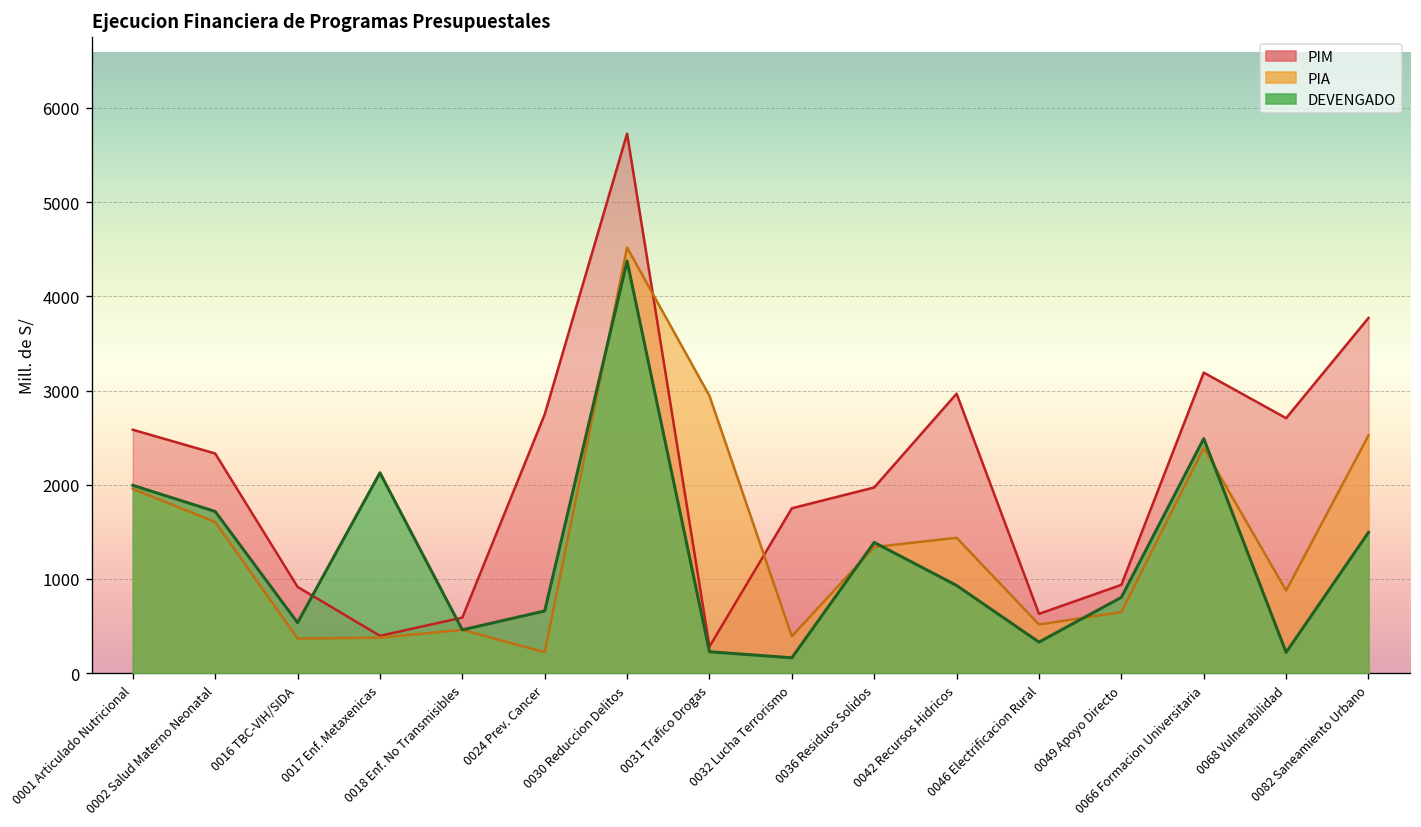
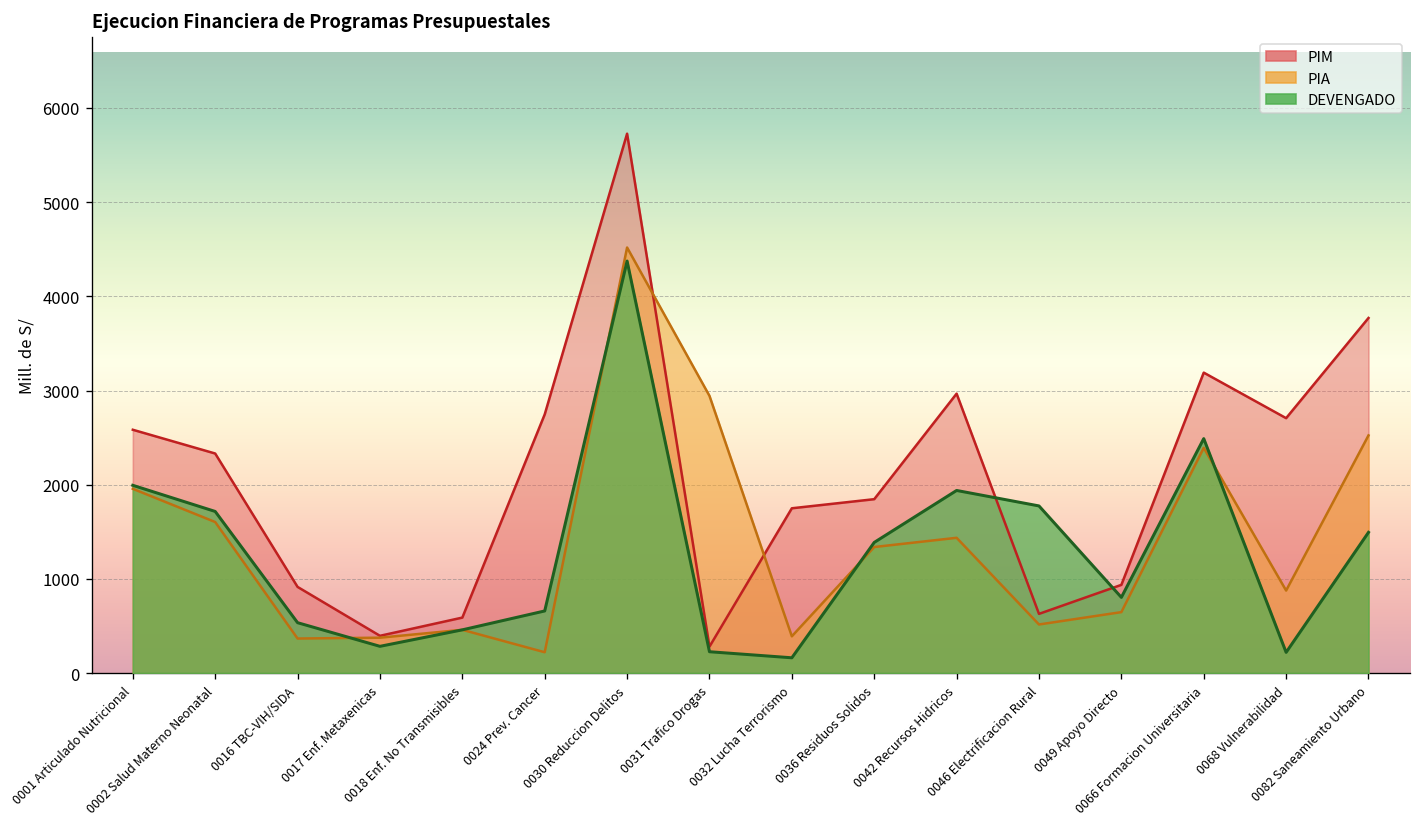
  {
    "PIM": {
      "0001 Articulado Nutricional": 2600,
      "0002 Salud Materno Neonatal": 2300,
      "0016 TBC-VIH/SIDA": 900,
      "0018 Enf. No Transmisibles": 600,
      "0024 Prev. Cancer": 2700,
      "0030 Reduccion Delitos": 5700,
      "0031 Trafico Drogas": 300,
      "0032 Lucha Terrorismo": 1700,
-     "0036 Residuos Solidos": 2000,
+     "0036 Residuos Solidos": 1800,
      "0042 Recursos Hidricos": 3000,
      "0046 Electrificacion Rural": 600,
      "0049 Apoyo Directo": 900,
      "0066 Formacion Universitaria": 3200,
      "0068 Vulnerabilidad": 2700,
      "0082 Saneamiento Urbano": 3800
    },
    "PIA": {
      "0001 Articulado Nutricional": 2000,
      "0002 Salud Materno Neonatal": 1600,
      "0016 TBC-VIH/SIDA": 400,
      "0024 Prev. Cancer": 200,
      "0030 Reduccion Delitos": 4500,
      "0031 Trafico Drogas": 2900,
      "0032 Lucha Terrorismo": 400,
      "0036 Residuos Solidos": 1300,
      "0042 Recursos Hidricos": 1400,
      "0046 Electrificacion Rural": 500,
      "0049 Apoyo Directo": 600,
      "0066 Formacion Universitaria": 2400,
      "0068 Vulnerabilidad": 900,
      "0082 Saneamiento Urbano": 2500
    },
    "DEVENGADO": {
      "0001 Articulado Nutricional": 2000,
      "0002 Salud Materno Neonatal": 1700,
      "0016 TBC-VIH/SIDA": 500,
-     "0017 Enf. Metaxenicas": 2100,
+     "0017 Enf. Metaxenicas": 300,
      "0024 Prev. Cancer": 700,
      "0030 Reduccion Delitos": 4400,
      "0031 Trafico Drogas": 200,
      "0032 Lucha Terrorismo": 200,
      "0036 Residuos Solidos": 1400,
-     "0042 Recursos Hidricos": 900,
-     "0046 Electrificacion Rural": 300,
+     "0042 Recursos Hidricos": 1900,
+     "0046 Electrificacion Rural": 1800,
      "0049 Apoyo Directo": 800,
      "0066 Formacion Universitaria": 2500,
      "0068 Vulnerabilidad": 200,
      "0082 Saneamiento Urbano": 1500
    }
  }
